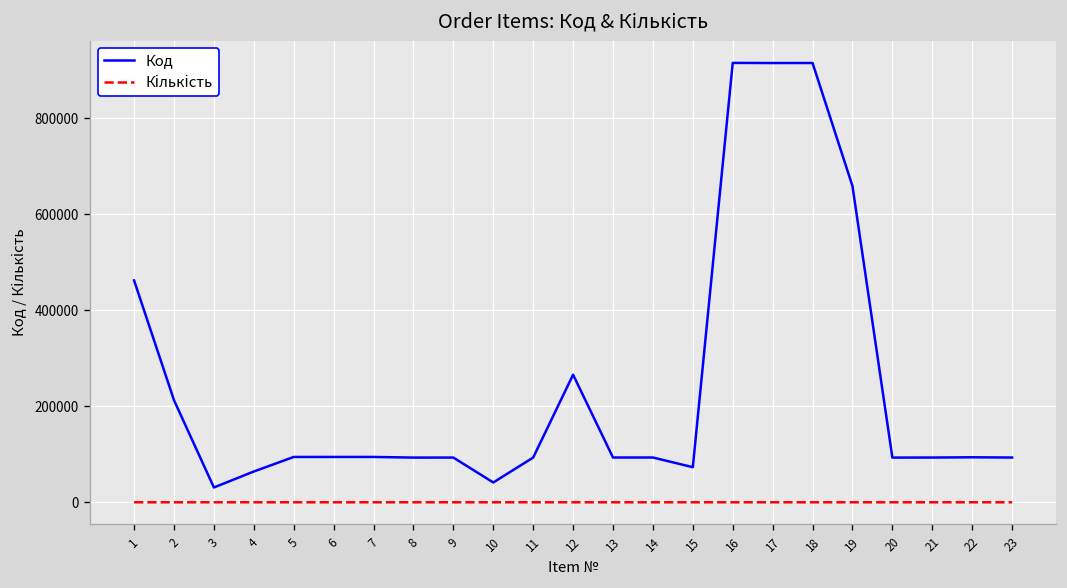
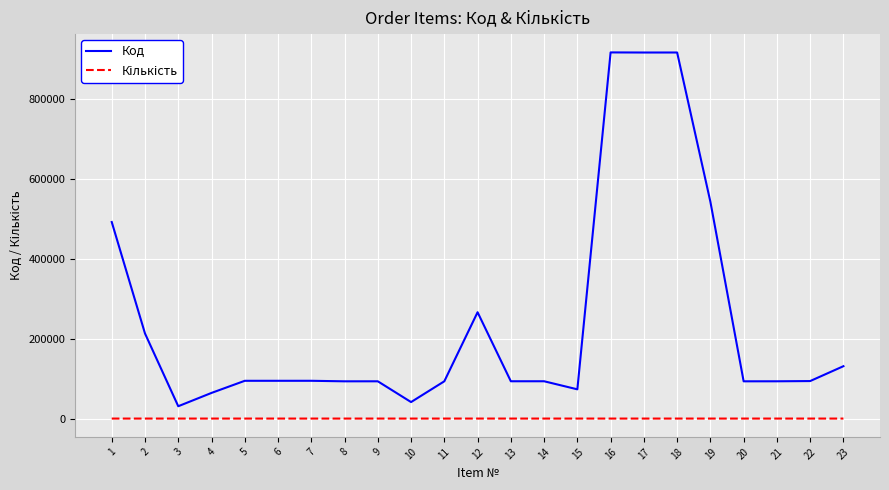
  {
    "Код": {
-     "1": 460000,
+     "1": 490000,
      "2": 210000,
      "3": 30000,
      "4": 60000,
      "5": 90000,
      "6": 90000,
      "7": 90000,
      "8": 90000,
      "9": 90000,
      "10": 40000,
      "11": 90000,
      "12": 270000,
      "13": 90000,
      "14": 90000,
      "15": 70000,
      "16": 920000,
      "17": 920000,
      "18": 920000,
-     "19": 660000,
+     "19": 540000,
      "20": 90000,
      "21": 90000,
      "22": 90000,
-     "23": 90000
+     "23": 130000
    },
    "Кількість": {
      "1": 0,
      "2": 0,
      "3": 0,
      "4": 0,
      "5": 0,
      "6": 0,
      "7": 0,
      "8": 0,
      "9": 0,
      "10": 0,
      "11": 0,
      "12": 0,
      "13": 0,
      "14": 0,
      "15": 0,
      "16": 0,
      "17": 0,
      "18": 0,
      "19": 0,
      "20": 0,
      "21": 0,
      "22": 0,
      "23": 0
    }
  }
